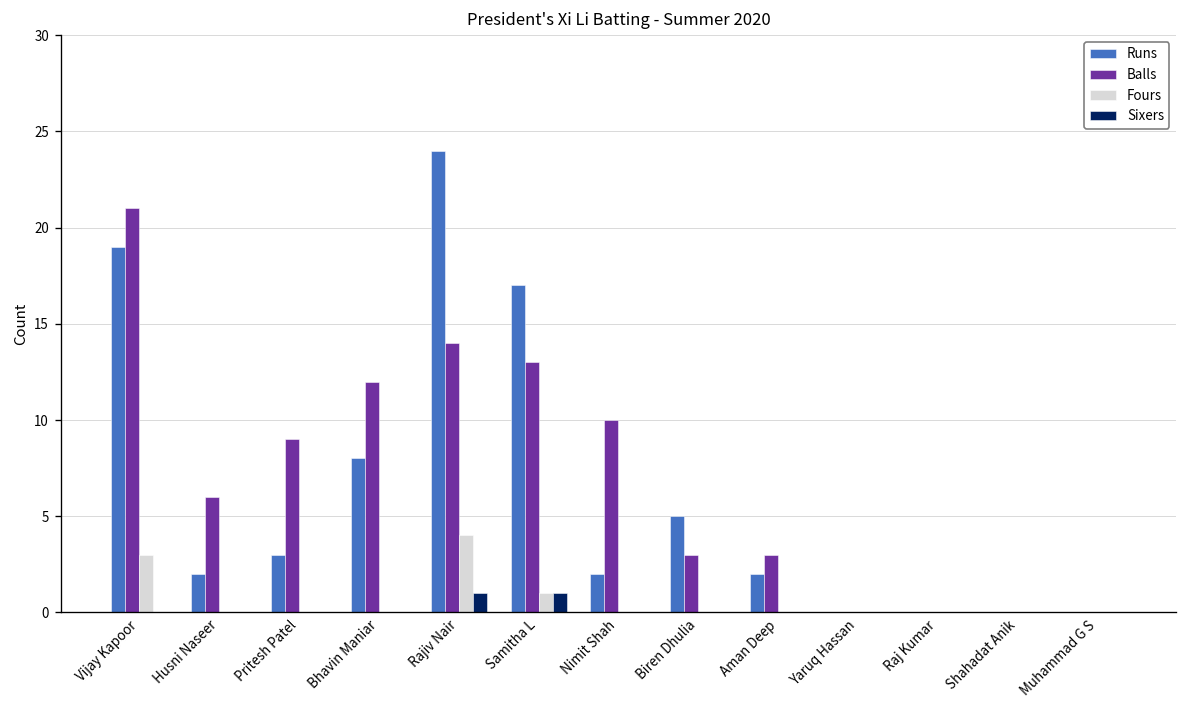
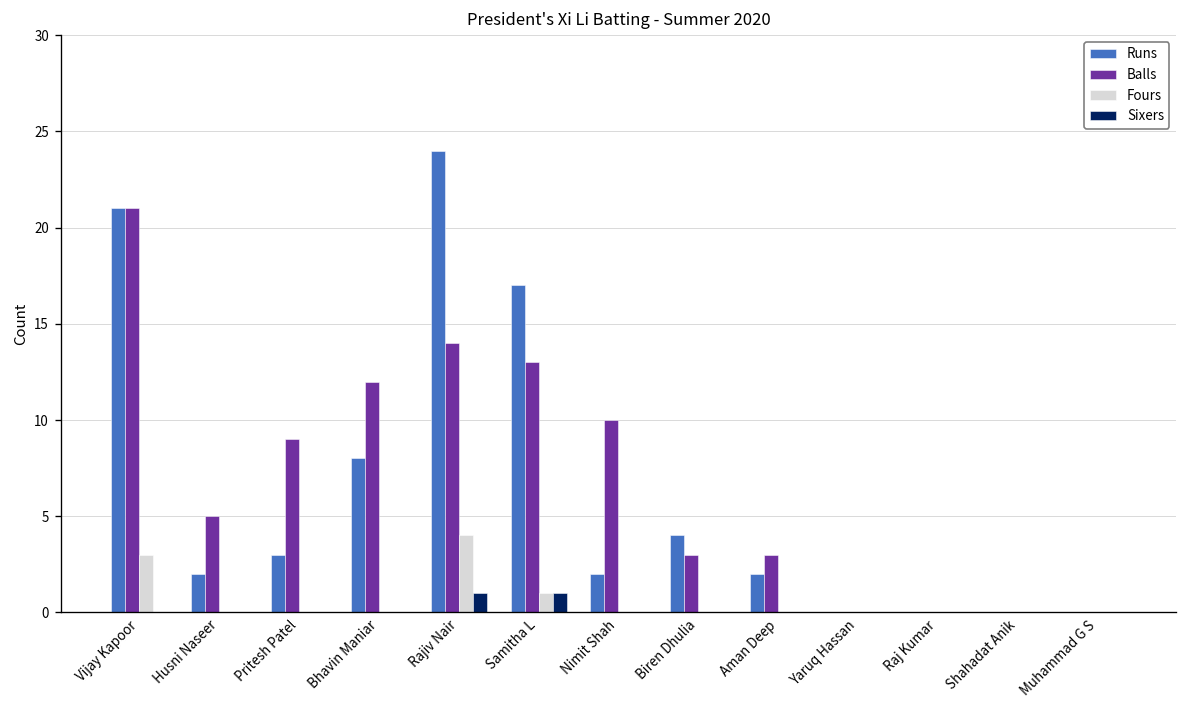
  {
    "Runs": {
-     "Vijay Kapoor": 19,
+     "Vijay Kapoor": 21,
      "Husni Naseer": 2,
      "Pritesh Patel": 3,
      "Bhavin Maniar": 8,
      "Rajiv Nair": 24,
      "Samitha L": 17,
      "Nimit Shah": 2,
-     "Biren Dhulia": 5,
+     "Biren Dhulia": 4,
      "Aman Deep": 2,
      "Yaruq Hassan": 0,
      "Raj Kumar": 0,
      "Shahadat Anik": 0,
      "Muhammad G S": 0
    },
    "Balls": {
      "Vijay Kapoor": 21,
-     "Husni Naseer": 6,
+     "Husni Naseer": 5,
      "Pritesh Patel": 9,
      "Bhavin Maniar": 12,
      "Rajiv Nair": 14,
      "Samitha L": 13,
      "Nimit Shah": 10,
      "Biren Dhulia": 3,
      "Aman Deep": 3,
      "Yaruq Hassan": 0,
      "Raj Kumar": 0,
      "Shahadat Anik": 0,
      "Muhammad G S": 0
    },
    "Fours": {
      "Vijay Kapoor": 3,
      "Husni Naseer": 0,
      "Pritesh Patel": 0,
      "Bhavin Maniar": 0,
      "Rajiv Nair": 4,
      "Samitha L": 1,
      "Nimit Shah": 0,
      "Biren Dhulia": 0,
      "Aman Deep": 0,
      "Yaruq Hassan": 0,
      "Raj Kumar": 0,
      "Shahadat Anik": 0,
      "Muhammad G S": 0
    },
    "Sixers": {
      "Vijay Kapoor": 0,
      "Husni Naseer": 0,
      "Pritesh Patel": 0,
      "Bhavin Maniar": 0,
      "Rajiv Nair": 1,
      "Samitha L": 1,
      "Nimit Shah": 0,
      "Biren Dhulia": 0,
      "Aman Deep": 0,
      "Yaruq Hassan": 0,
      "Raj Kumar": 0,
      "Shahadat Anik": 0,
      "Muhammad G S": 0
    }
  }
